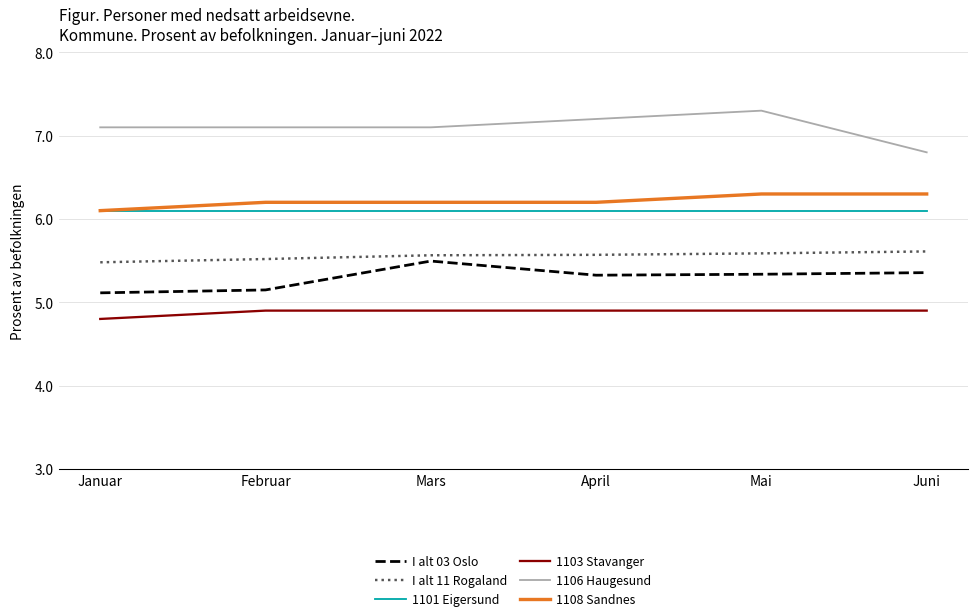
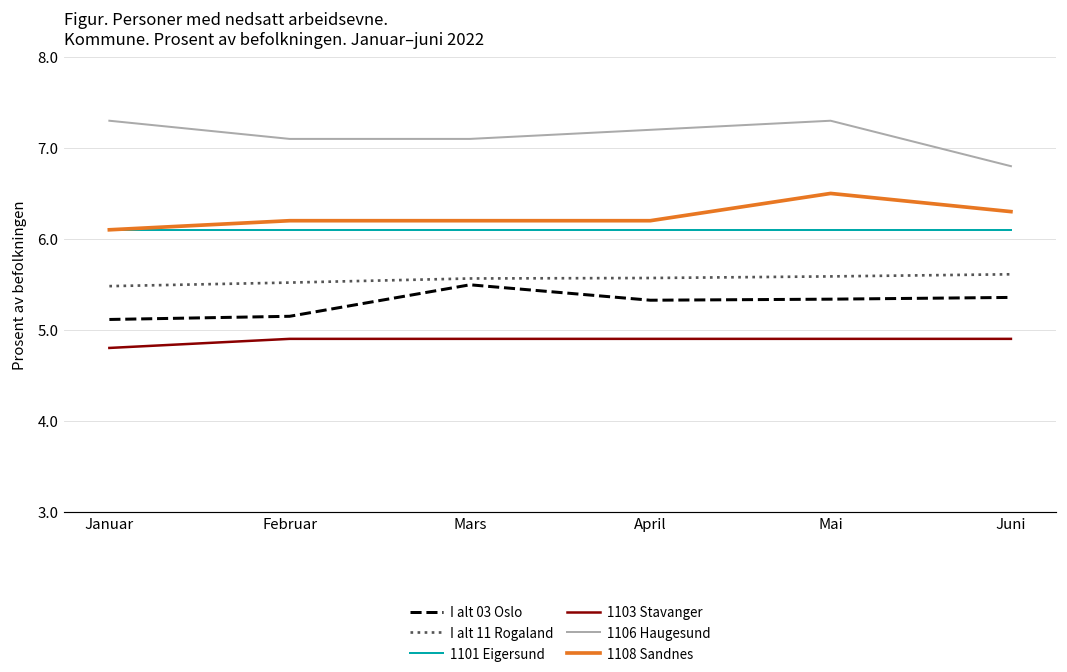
  {
    "I alt 03 Oslo": {
      "Januar": 5.1,
      "Februar": 5.1,
      "Mars": 5.5,
      "April": 5.3,
      "Mai": 5.3,
      "Juni": 5.4
    },
    "I alt 11 Rogaland": {
      "Januar": 5.5,
      "Februar": 5.5,
      "Mars": 5.6,
      "April": 5.6,
      "Mai": 5.6,
      "Juni": 5.6
    },
    "1101 Eigersund": {
      "Februar": 6.1,
      "Mars": 6.1,
      "April": 6.1,
      "Mai": 6.1,
      "Juni": 6.1
    },
    "1103 Stavanger": {
      "Januar": 4.8,
      "Februar": 4.9,
      "Mars": 4.9,
      "April": 4.9,
      "Mai": 4.9,
      "Juni": 4.9
    },
    "1106 Haugesund": {
-     "Januar": 7.1,
+     "Januar": 7.3,
      "Februar": 7.1,
      "Mars": 7.1,
      "April": 7.2,
      "Mai": 7.3,
      "Juni": 6.8
    },
    "1108 Sandnes": {
      "Februar": 6.2,
      "Mars": 6.2,
      "April": 6.2,
-     "Mai": 6.3,
+     "Mai": 6.5,
      "Juni": 6.3
    }
  }
